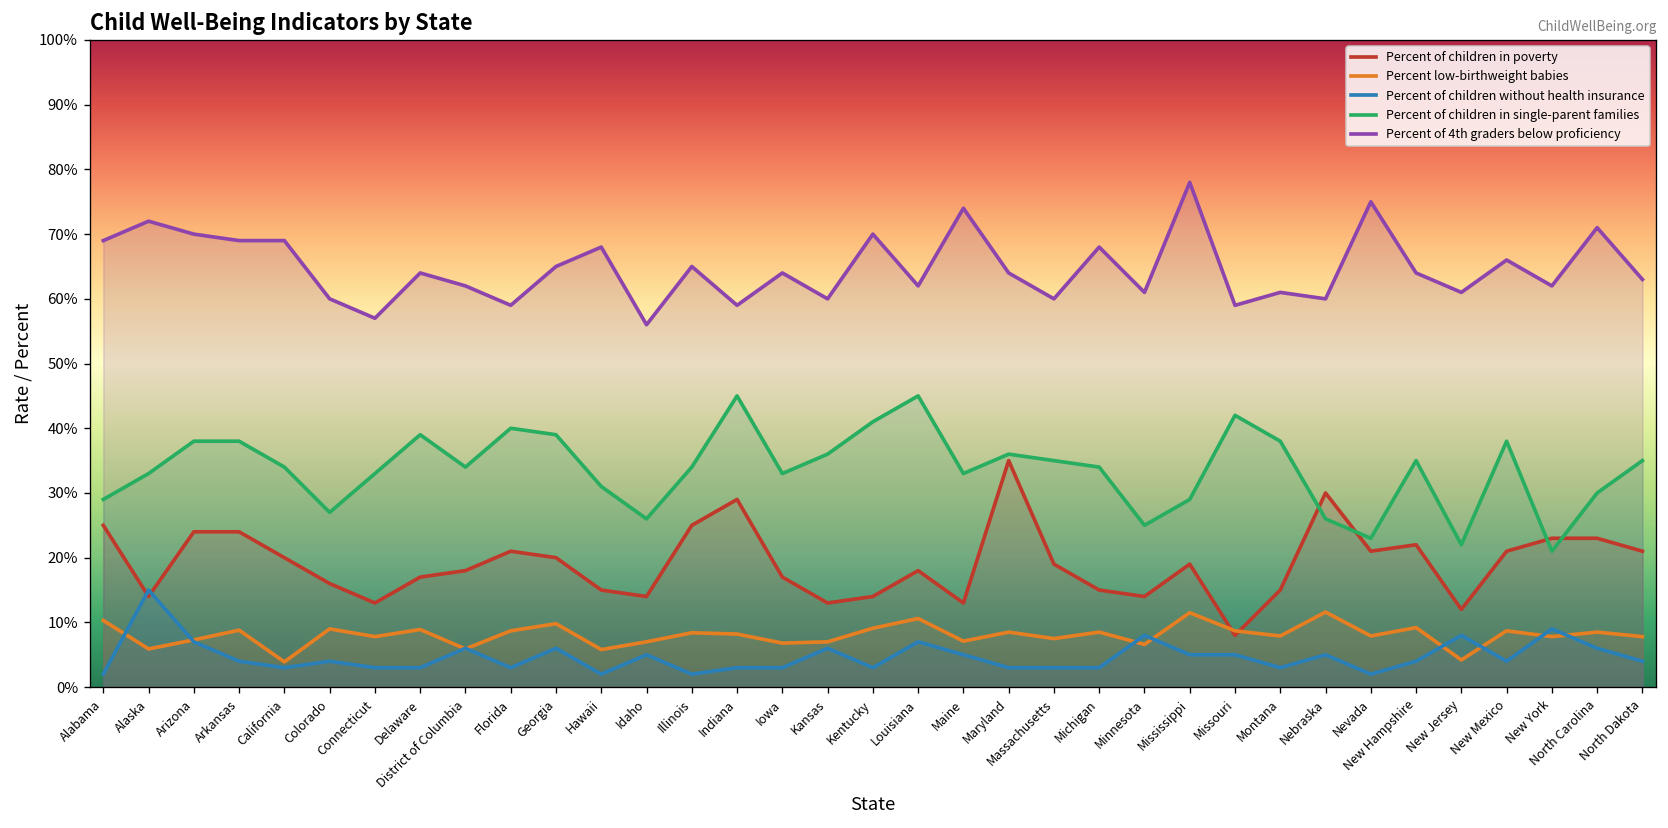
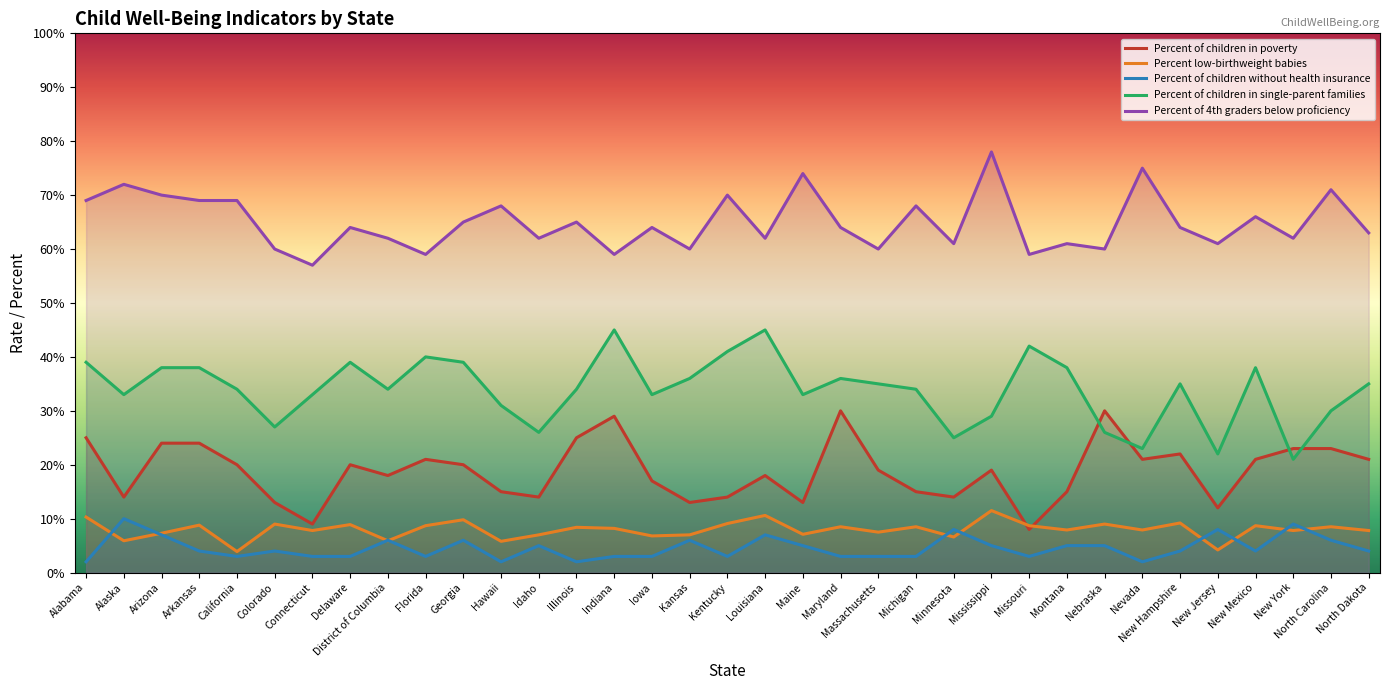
  {
    "Percent of children in poverty": {
      "Alabama": "25%",
      "Alaska": "14%",
      "Arizona": "24%",
      "Arkansas": "24%",
      "California": "20%",
-     "Colorado": "16%",
-     "Connecticut": "13%",
-     "Delaware": "17%",
+     "Colorado": "13%",
+     "Connecticut": "9%",
+     "Delaware": "20%",
      "District of Columbia": "18%",
      "Florida": "21%",
      "Georgia": "20%",
      "Hawaii": "15%",
      "Idaho": "14%",
      "Illinois": "25%",
      "Indiana": "29%",
      "Iowa": "17%",
      "Kansas": "13%",
      "Kentucky": "14%",
      "Louisiana": "18%",
      "Maine": "13%",
-     "Maryland": "35%",
+     "Maryland": "30%",
      "Massachusetts": "19%",
      "Michigan": "15%",
      "Minnesota": "14%",
      "Mississippi": "19%",
      "Missouri": "8%",
      "Montana": "15%",
      "Nebraska": "30%",
      "Nevada": "21%",
      "New Hampshire": "22%",
      "New Jersey": "12%",
      "New Mexico": "21%",
      "New York": "23%",
      "North Carolina": "23%",
      "North Dakota": "21%"
    },
    "Percent low-birthweight babies": {
      "Alabama": "10%",
      "Alaska": "6%",
      "Arkansas": "9%",
      "California": "4%",
      "Colorado": "9%",
      "Connecticut": "8%",
      "Delaware": "9%",
      "Florida": "9%",
      "Georgia": "10%",
      "Hawaii": "6%",
      "Idaho": "7%",
      "Illinois": "8%",
      "Indiana": "8%",
      "Iowa": "7%",
      "Kansas": "7%",
      "Kentucky": "9%",
      "Louisiana": "11%",
      "Maine": "7%",
      "Maryland": "9%",
      "Massachusetts": "8%",
      "Michigan": "9%",
      "Minnesota": "7%",
      "Mississippi": "12%",
      "Missouri": "9%",
      "Montana": "8%",
-     "Nebraska": "12%",
+     "Nebraska": "9%",
      "Nevada": "8%",
      "New Hampshire": "9%",
      "New Jersey": "4%",
      "New Mexico": "9%",
      "New York": "8%",
      "North Carolina": "9%",
      "North Dakota": "8%"
    },
    "Percent of children without health insurance": {
      "Alabama": "2%",
-     "Alaska": "15%",
+     "Alaska": "10%",
      "Arkansas": "4%",
      "California": "3%",
      "Colorado": "4%",
      "Connecticut": "3%",
      "Delaware": "3%",
      "Florida": "3%",
      "Georgia": "6%",
      "Hawaii": "2%",
      "Idaho": "5%",
      "Illinois": "2%",
      "Indiana": "3%",
      "Iowa": "3%",
      "Kansas": "6%",
      "Kentucky": "3%",
      "Louisiana": "7%",
      "Maine": "5%",
      "Maryland": "3%",
      "Massachusetts": "3%",
      "Michigan": "3%",
      "Minnesota": "8%",
      "Mississippi": "5%",
-     "Missouri": "5%",
-     "Montana": "3%",
+     "Missouri": "3%",
+     "Montana": "5%",
      "Nebraska": "5%",
      "Nevada": "2%",
      "New Hampshire": "4%",
      "New Jersey": "8%",
      "New Mexico": "4%",
      "New York": "9%",
      "North Carolina": "6%",
      "North Dakota": "4%"
    },
    "Percent of children in single-parent families": {
-     "Alabama": "29%",
+     "Alabama": "39%",
      "Alaska": "33%",
      "Arizona": "38%",
      "Arkansas": "38%",
      "California": "34%",
      "Colorado": "27%",
      "Connecticut": "33%",
      "Delaware": "39%",
      "District of Columbia": "34%",
      "Florida": "40%",
      "Georgia": "39%",
      "Hawaii": "31%",
      "Idaho": "26%",
      "Illinois": "34%",
      "Indiana": "45%",
      "Iowa": "33%",
      "Kansas": "36%",
      "Kentucky": "41%",
      "Louisiana": "45%",
      "Maine": "33%",
      "Maryland": "36%",
      "Massachusetts": "35%",
      "Michigan": "34%",
      "Minnesota": "25%",
      "Mississippi": "29%",
      "Missouri": "42%",
      "Montana": "38%",
      "Nebraska": "26%",
      "Nevada": "23%",
      "New Hampshire": "35%",
      "New Jersey": "22%",
      "New Mexico": "38%",
      "New York": "21%",
      "North Carolina": "30%",
      "North Dakota": "35%"
    },
    "Percent of 4th graders below proficiency": {
      "Alabama": "69%",
      "Alaska": "72%",
      "Arizona": "70%",
      "Arkansas": "69%",
      "California": "69%",
      "Colorado": "60%",
      "Connecticut": "57%",
      "Delaware": "64%",
      "District of Columbia": "62%",
      "Florida": "59%",
      "Georgia": "65%",
      "Hawaii": "68%",
-     "Idaho": "56%",
+     "Idaho": "62%",
      "Illinois": "65%",
      "Indiana": "59%",
      "Iowa": "64%",
      "Kansas": "60%",
      "Kentucky": "70%",
      "Louisiana": "62%",
      "Maine": "74%",
      "Maryland": "64%",
      "Massachusetts": "60%",
      "Michigan": "68%",
      "Minnesota": "61%",
      "Mississippi": "78%",
      "Missouri": "59%",
      "Montana": "61%",
      "Nebraska": "60%",
      "Nevada": "75%",
      "New Hampshire": "64%",
      "New Jersey": "61%",
      "New Mexico": "66%",
      "New York": "62%",
      "North Carolina": "71%",
      "North Dakota": "63%"
    }
  }
